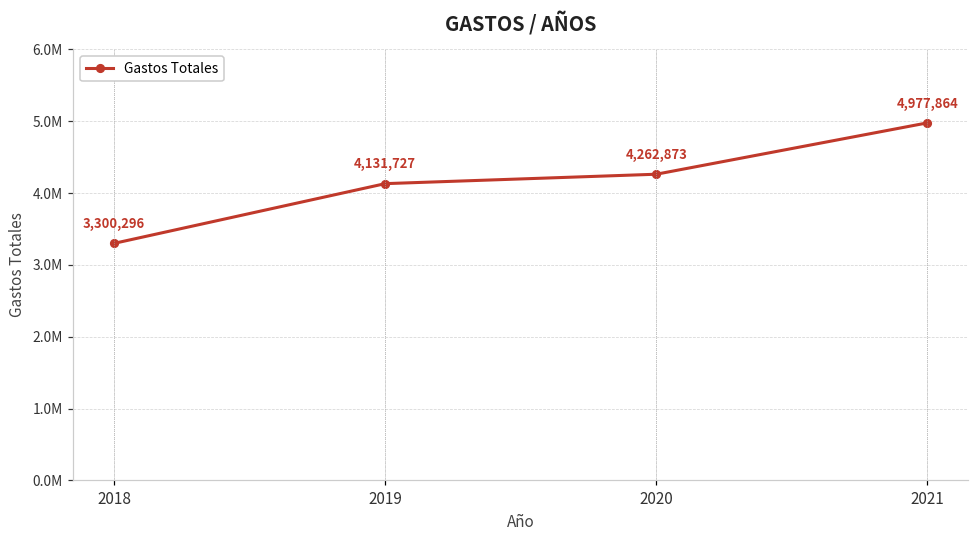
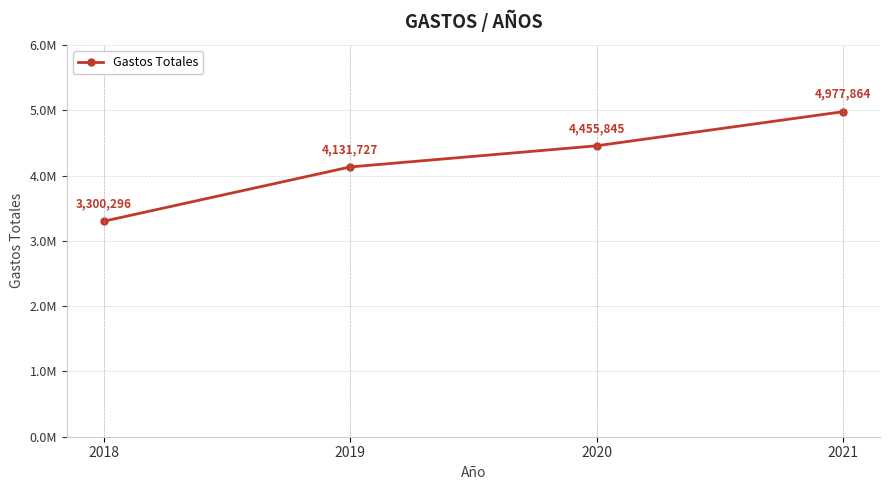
  {
    "2018": "3,300,296",
    "2019": "4,131,727",
-   "2020": "4,262,873",
+   "2020": "4,455,845",
    "2021": "4,977,864"
  }
